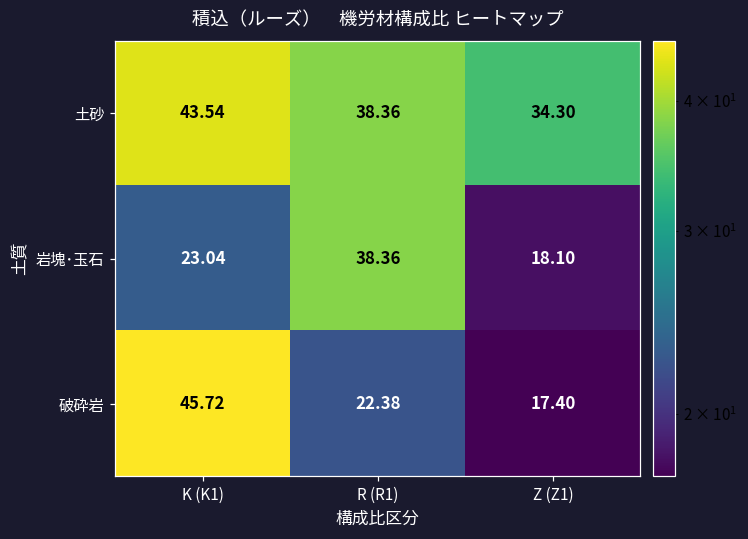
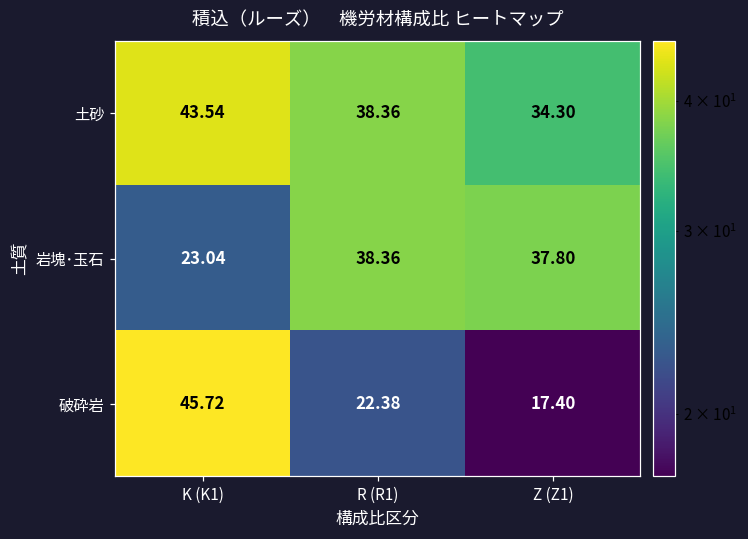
  {
    "土砂": {
      "K (K1)": 43.54,
      "R (R1)": 38.36,
      "Z (Z1)": 34.30
    },
    "岩塊･玉石": {
      "K (K1)": 23.04,
      "R (R1)": 38.36,
-     "Z (Z1)": 18.10
+     "Z (Z1)": 37.80
    },
    "破砕岩": {
      "K (K1)": 45.72,
      "R (R1)": 22.38,
      "Z (Z1)": 17.40
    }
  }
